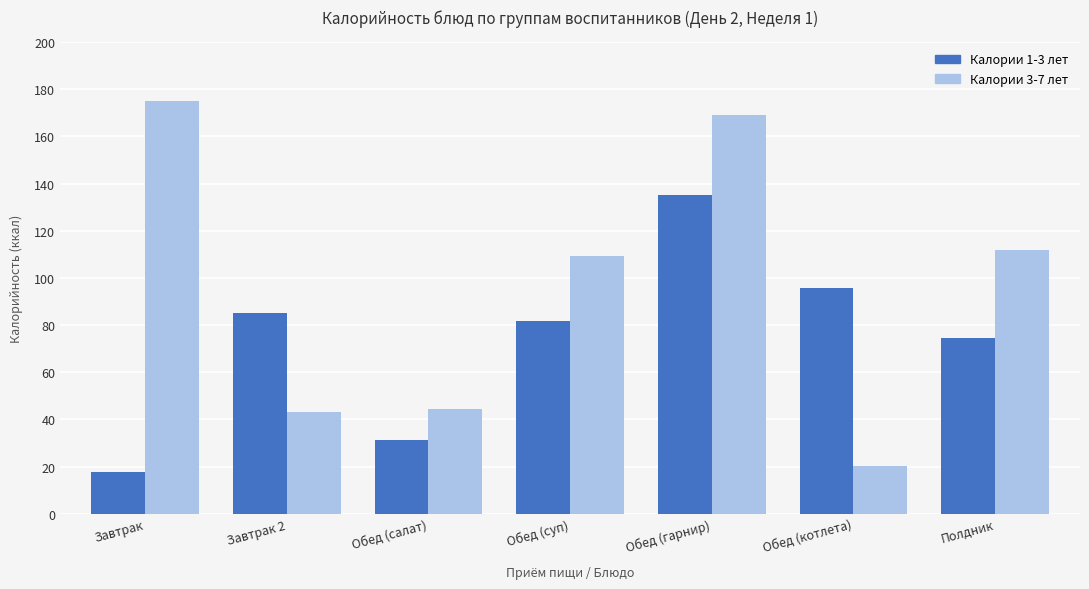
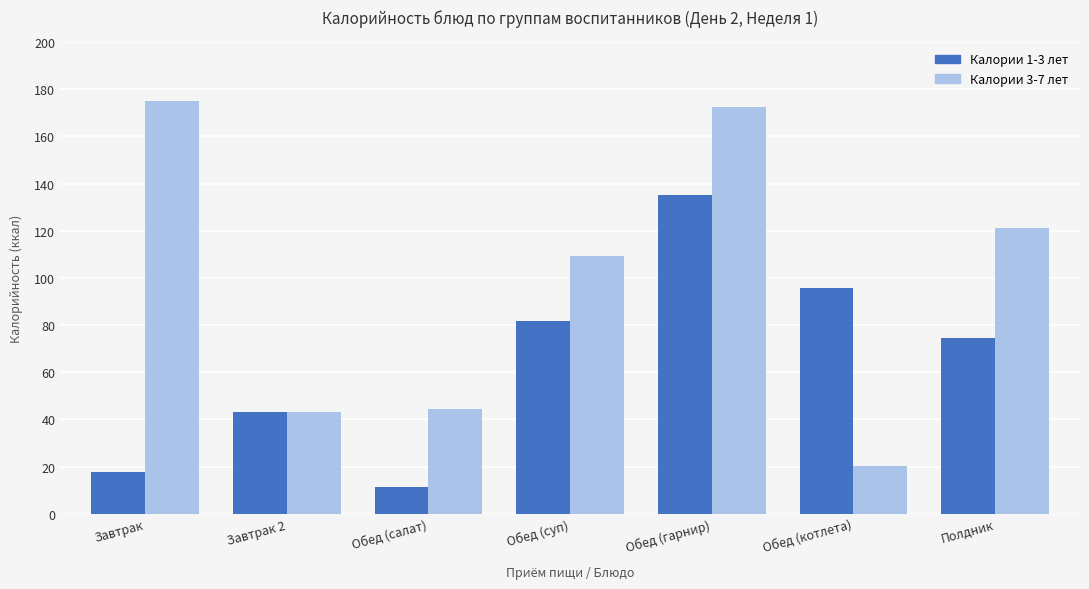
  {
    "Калории 1-3 лет": {
      "Завтрак": 18,
-     "Завтрак 2": 85,
-     "Обед (салат)": 31,
+     "Завтрак 2": 43,
+     "Обед (салат)": 11,
      "Обед (суп)": 82,
      "Обед (гарнир)": 135,
      "Обед (котлета)": 96,
      "Полдник": 74
    },
    "Калории 3-7 лет": {
      "Завтрак": 175,
      "Завтрак 2": 43,
      "Обед (салат)": 45,
      "Обед (суп)": 109,
-     "Обед (гарнир)": 169,
+     "Обед (гарнир)": 173,
      "Обед (котлета)": 20,
-     "Полдник": 112
+     "Полдник": 121
    }
  }
